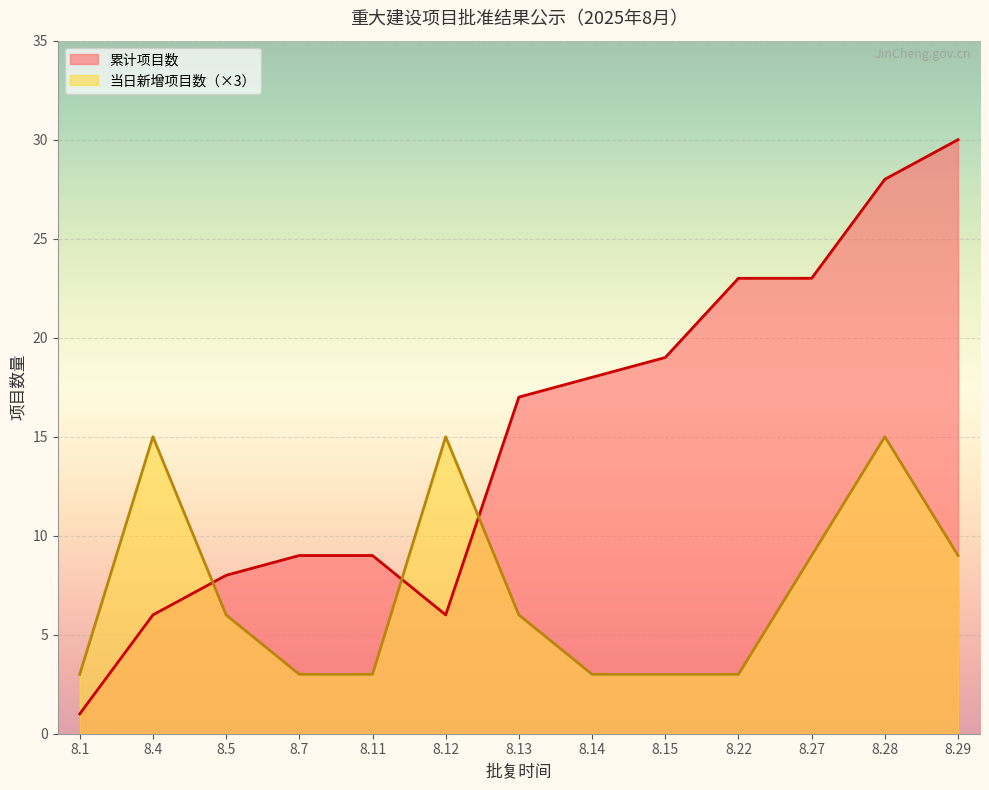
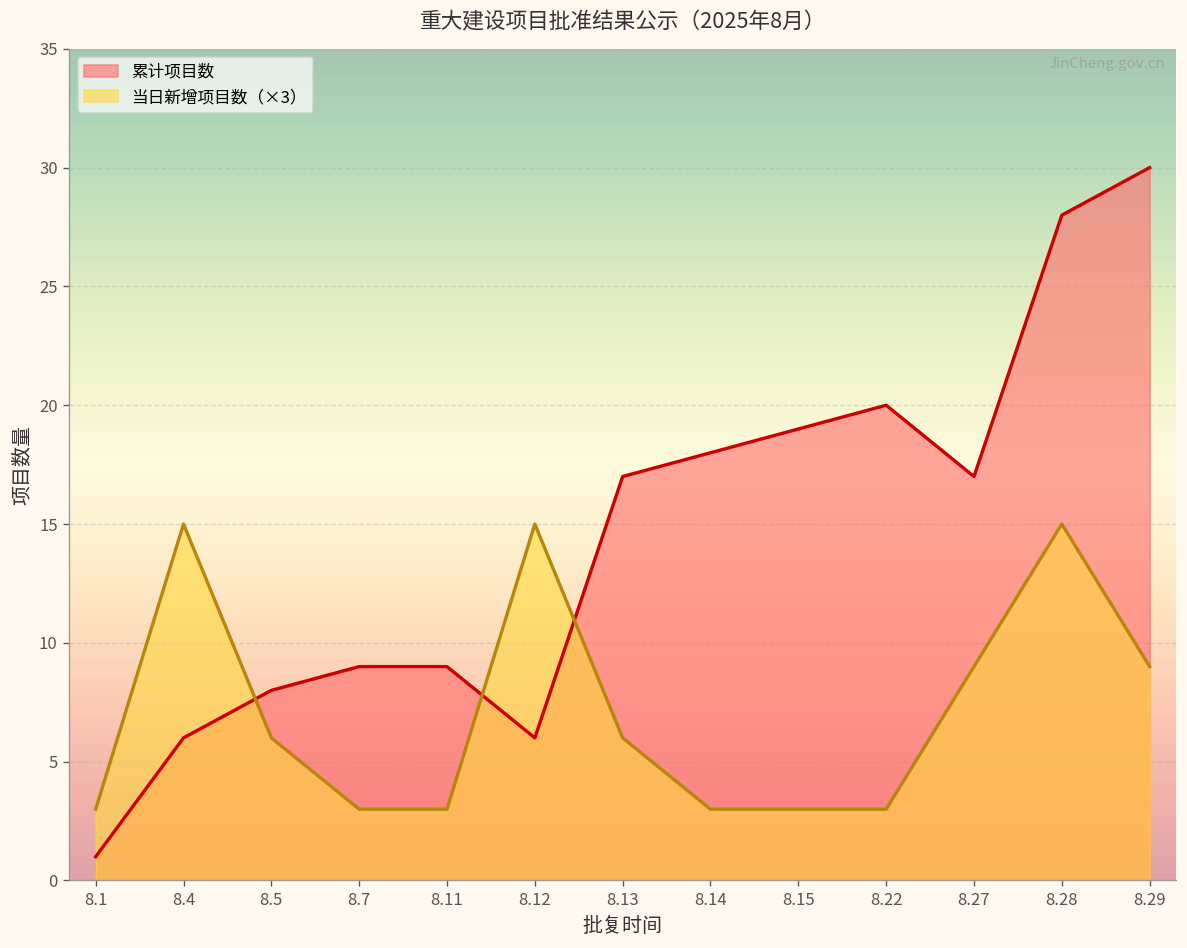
  {
    "累计项目数": {
      "8.1": 1,
      "8.4": 6,
      "8.5": 8,
      "8.7": 9,
      "8.11": 9,
      "8.12": 6,
      "8.13": 17,
      "8.14": 18,
      "8.15": 19,
-     "8.22": 23,
-     "8.27": 23,
+     "8.22": 20,
+     "8.27": 17,
      "8.28": 28,
      "8.29": 30
    },
    "当日新增项目数（×3）": {
      "8.1": 3,
      "8.4": 15,
      "8.5": 6,
      "8.7": 3,
      "8.11": 3,
      "8.12": 15,
      "8.13": 6,
      "8.14": 3,
      "8.15": 3,
      "8.22": 3,
      "8.27": 9,
      "8.28": 15,
      "8.29": 9
    }
  }
